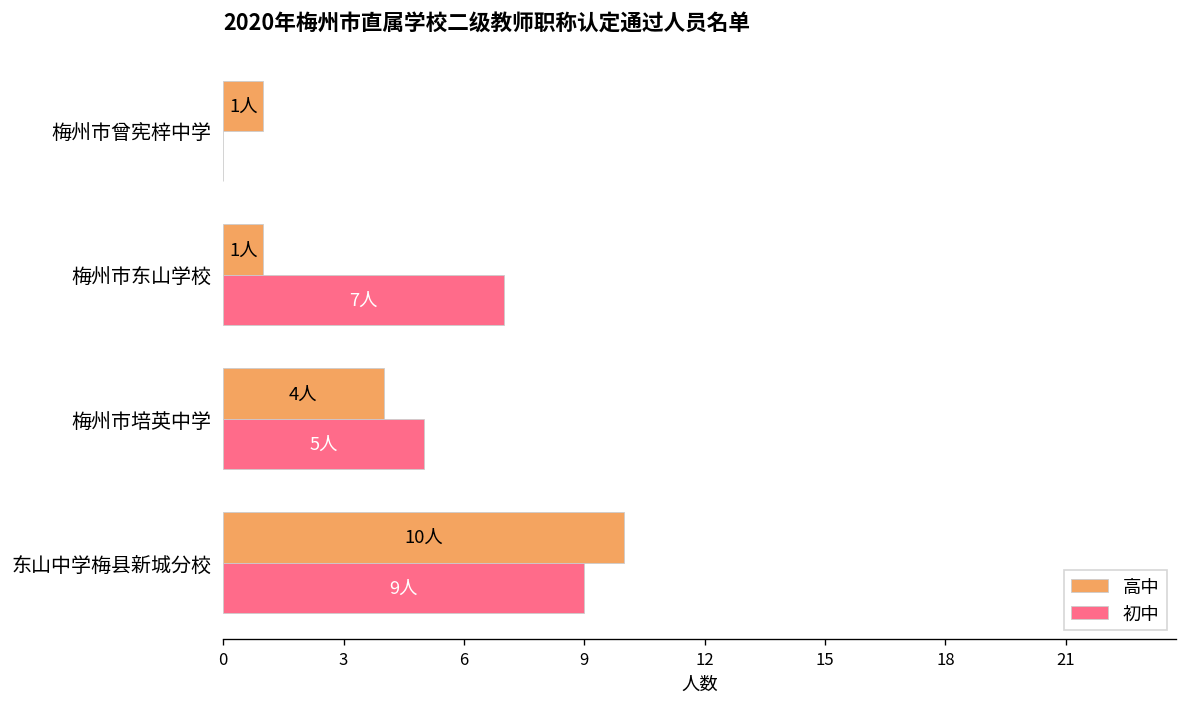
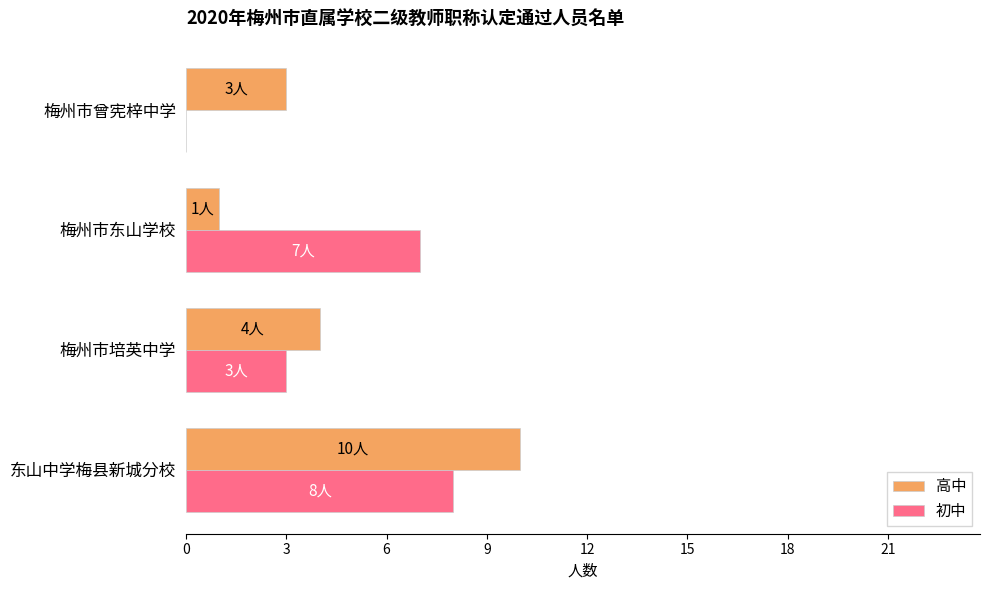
  {
    "高中": {
-     "梅州市曾宪梓中学": "1人",
+     "梅州市曾宪梓中学": "3人",
      "梅州市东山学校": "1人",
      "梅州市培英中学": "4人",
      "东山中学梅县新城分校": "10人"
    },
    "初中": {
      "梅州市东山学校": "7人",
-     "梅州市培英中学": "5人",
-     "东山中学梅县新城分校": "9人"
+     "梅州市培英中学": "3人",
+     "东山中学梅县新城分校": "8人"
    }
  }
